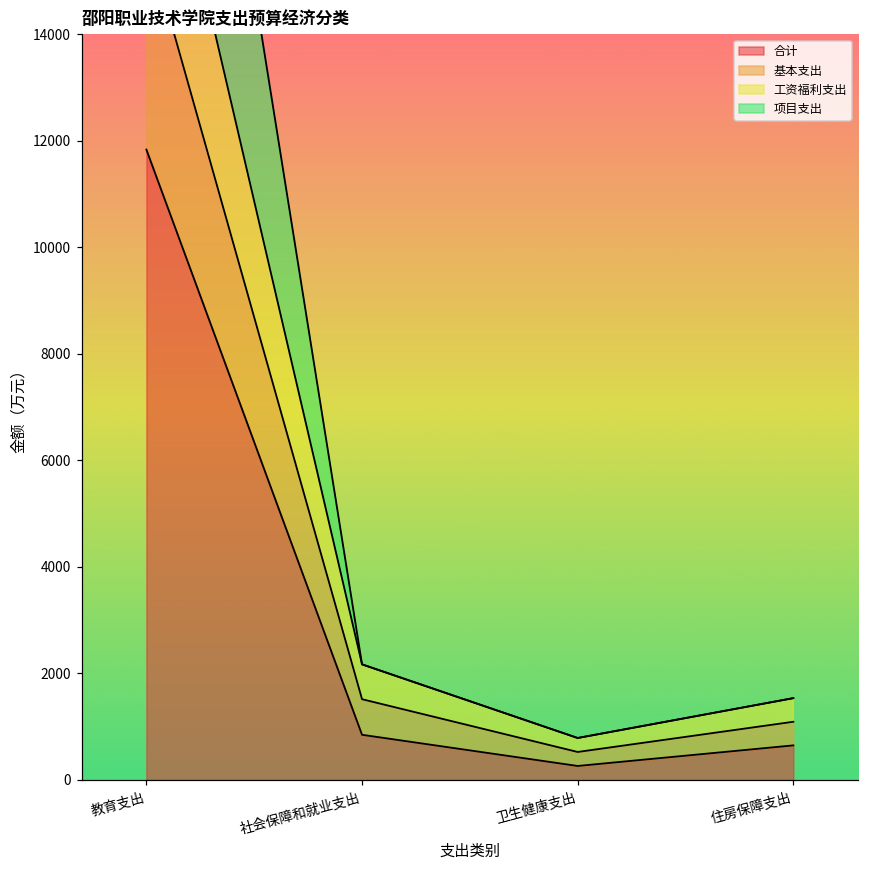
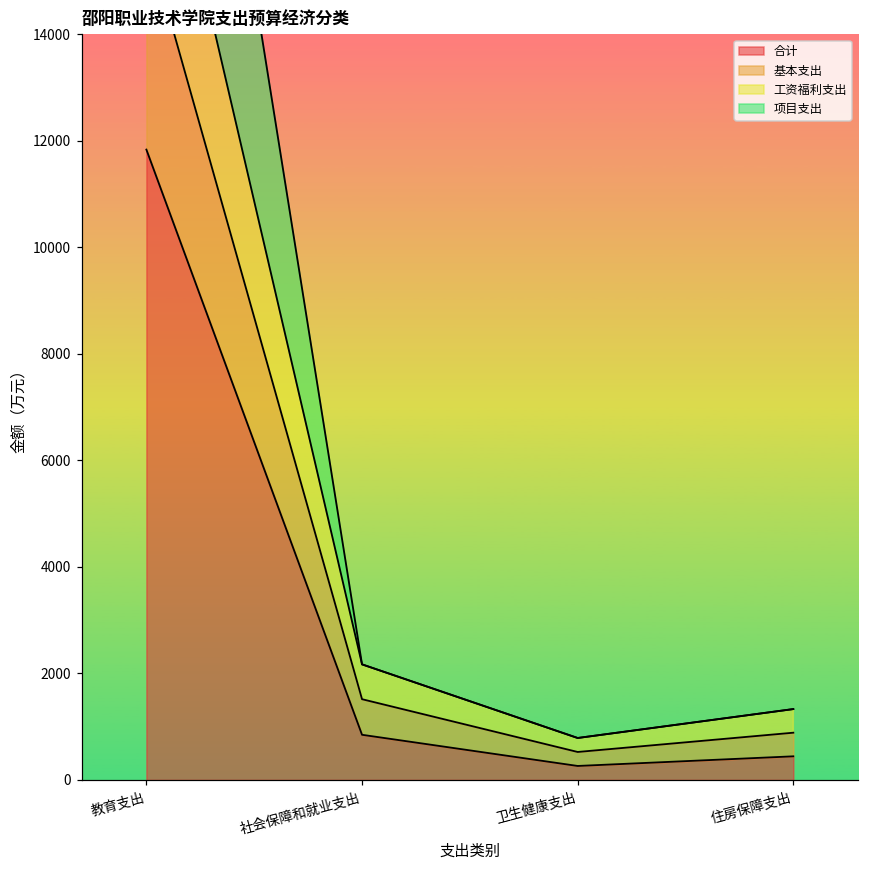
  {
    "合计": {
      "教育支出": 11800,
      "社会保障和就业支出": 800,
      "卫生健康支出": 300,
-     "住房保障支出": 600
+     "住房保障支出": 400
    }
  }
